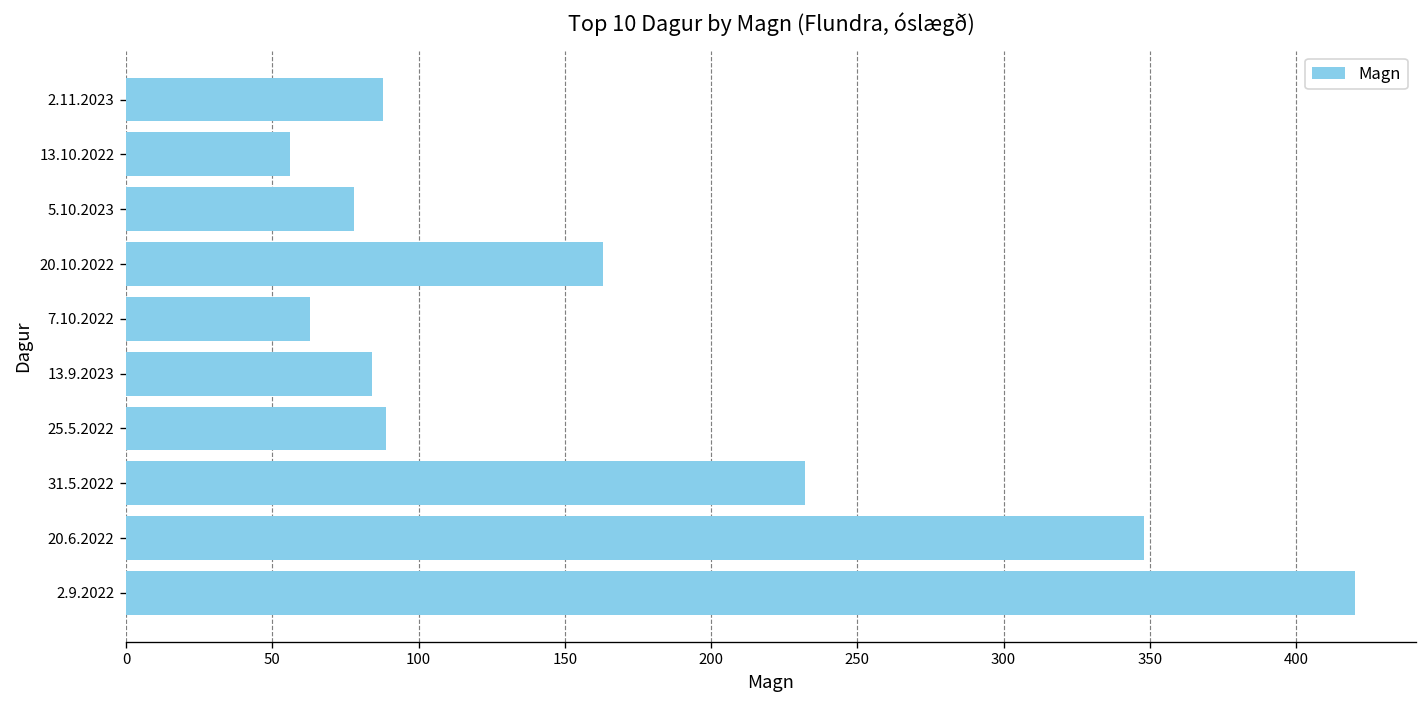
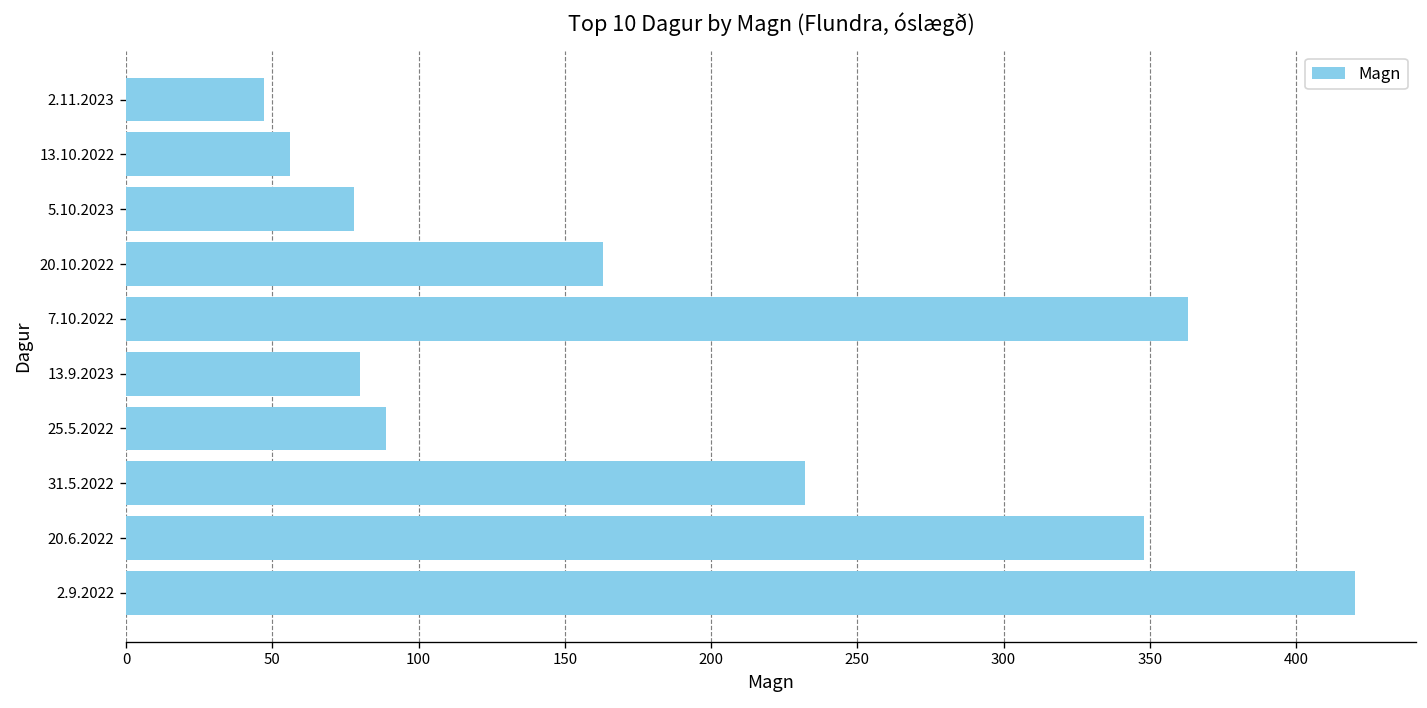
  {
-   "2.11.2023": 88,
+   "2.11.2023": 47,
    "13.10.2022": 56,
    "5.10.2023": 78,
    "20.10.2022": 163,
-   "7.10.2022": 63,
-   "13.9.2023": 84,
+   "7.10.2022": 363,
+   "13.9.2023": 80,
    "25.5.2022": 89,
    "31.5.2022": 232,
    "20.6.2022": 348,
    "2.9.2022": 420
  }
